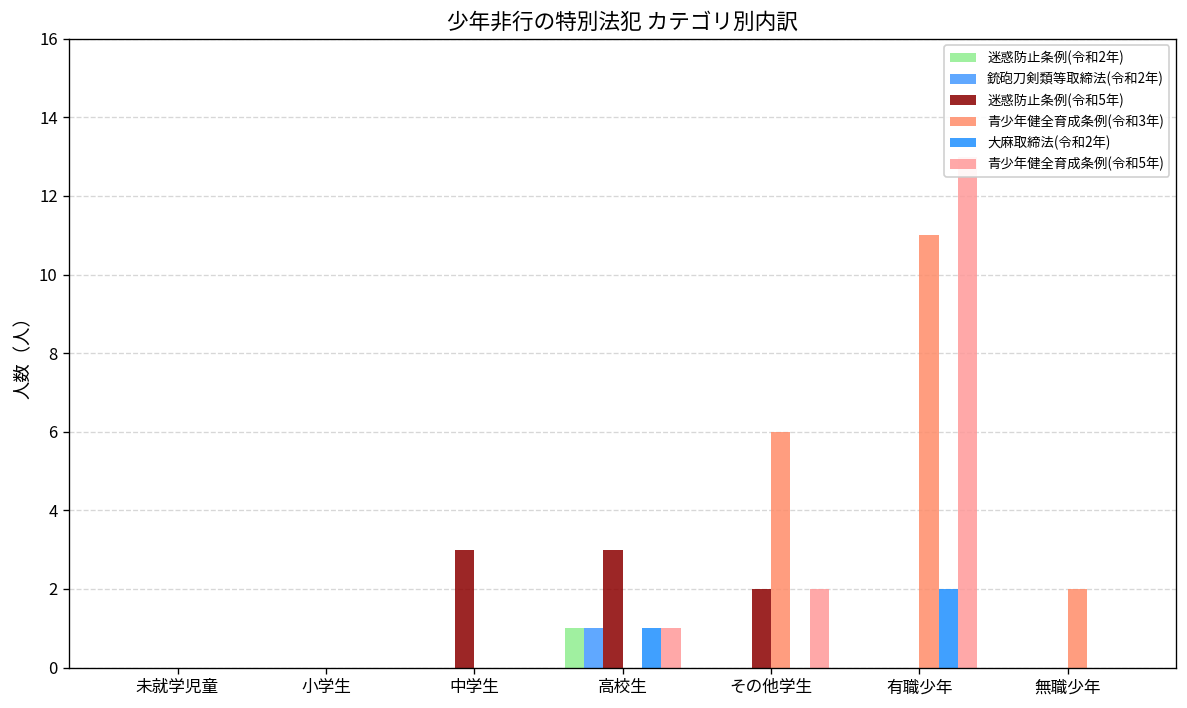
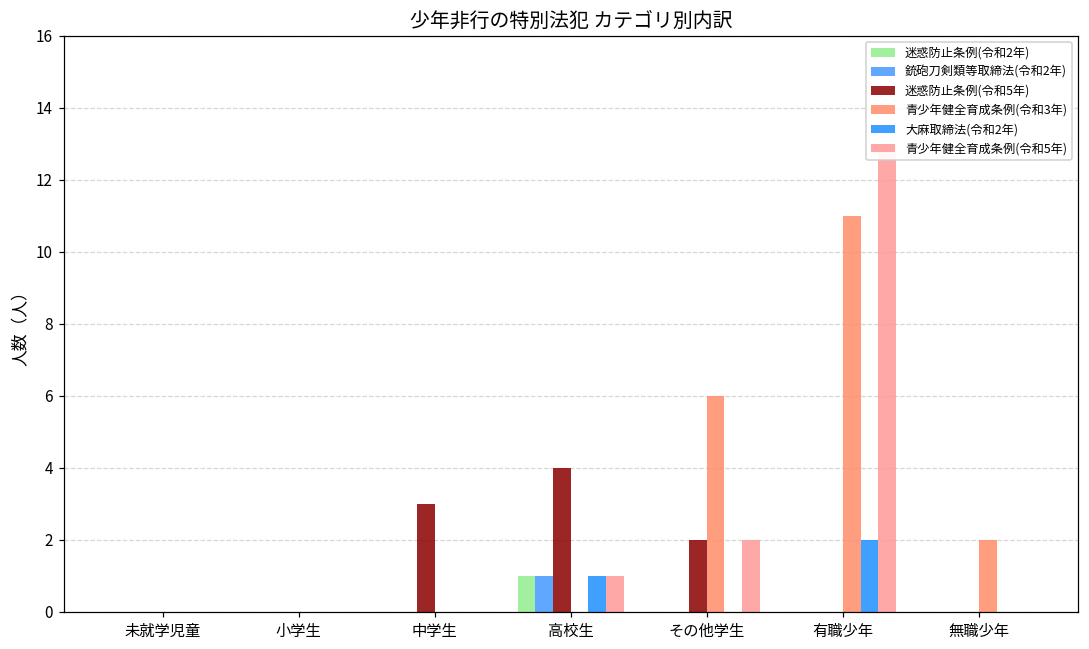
  {
    "迷惑防止条例(令和2年)": {
      "未就学児童": 0,
      "小学生": 0,
      "中学生": 0,
      "高校生": 1,
      "その他学生": 0,
      "有職少年": 0,
      "無職少年": 0
    },
    "迷惑防止条例(令和5年)": {
      "未就学児童": 0,
      "小学生": 0,
      "中学生": 3,
-     "高校生": 3,
+     "高校生": 4,
      "その他学生": 2,
      "有職少年": 0,
      "無職少年": 0
    }
  }
